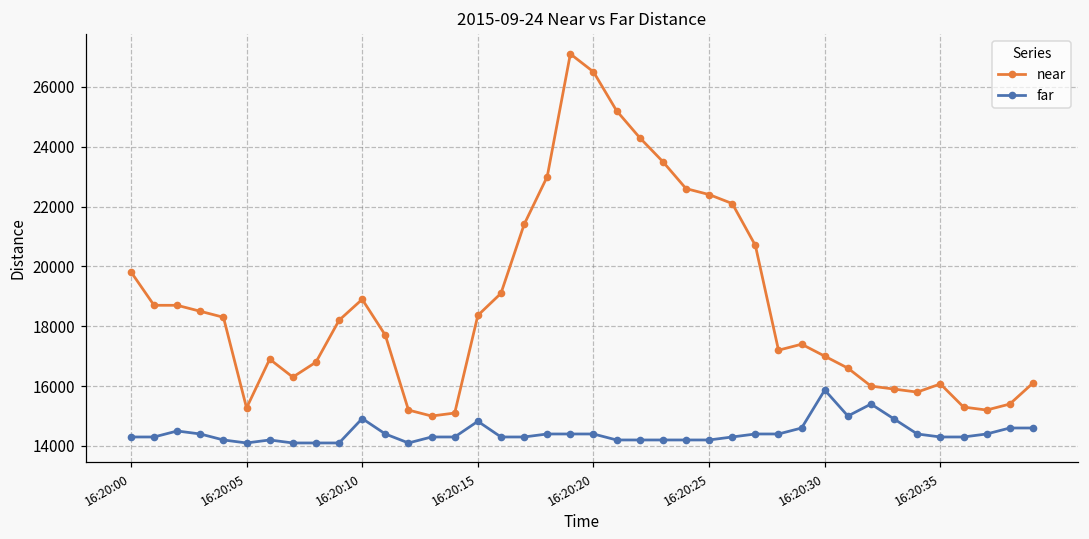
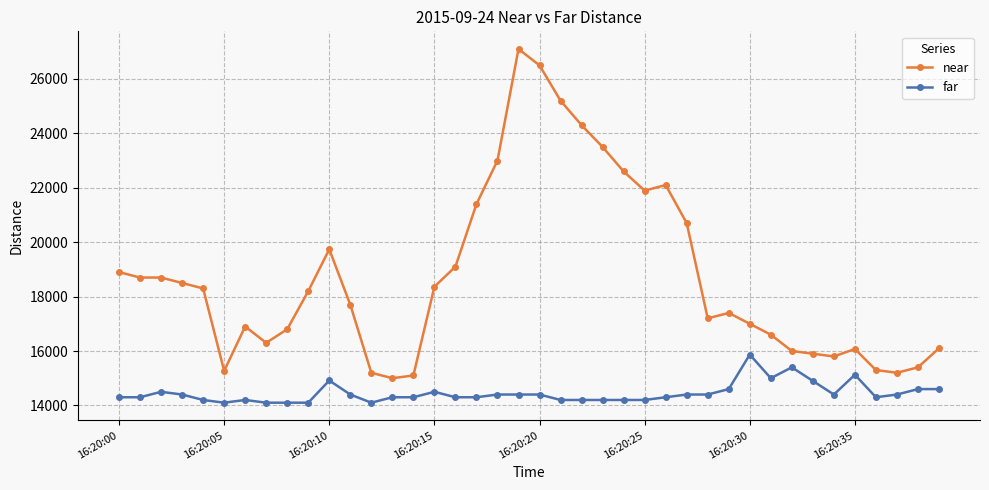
  {
    "near": {
-     "16:20:00": 19800,
+     "16:20:00": 18900,
      "16:20:05": 15300,
-     "16:20:10": 18900,
+     "16:20:10": 19700,
      "16:20:15": 18400,
      "16:20:20": 26500,
-     "16:20:25": 22400,
+     "16:20:25": 21900,
      "16:20:30": 17000,
      "16:20:35": 16100
    },
    "far": {
      "16:20:00": 14300,
      "16:20:05": 14100,
      "16:20:10": 14900,
-     "16:20:15": 14800,
+     "16:20:15": 14500,
      "16:20:20": 14400,
      "16:20:25": 14200,
      "16:20:30": 15900,
-     "16:20:35": 14300
+     "16:20:35": 15100
    }
  }
